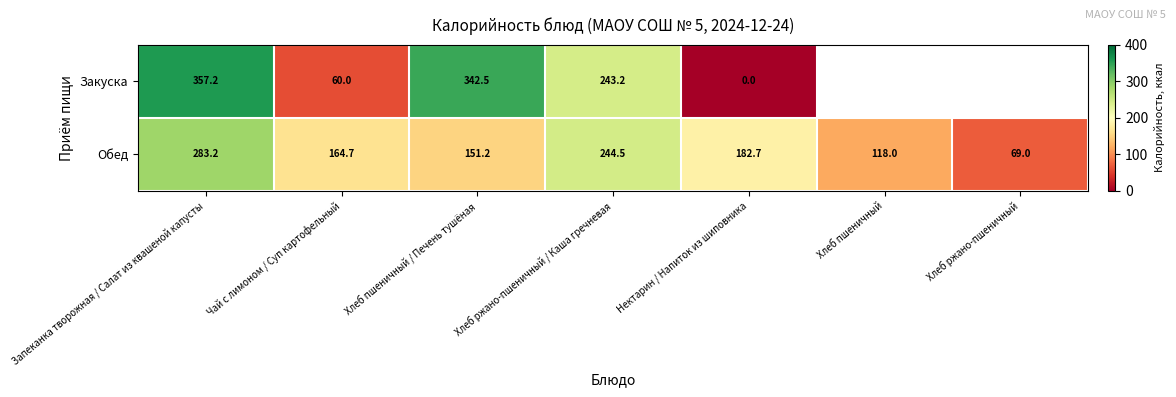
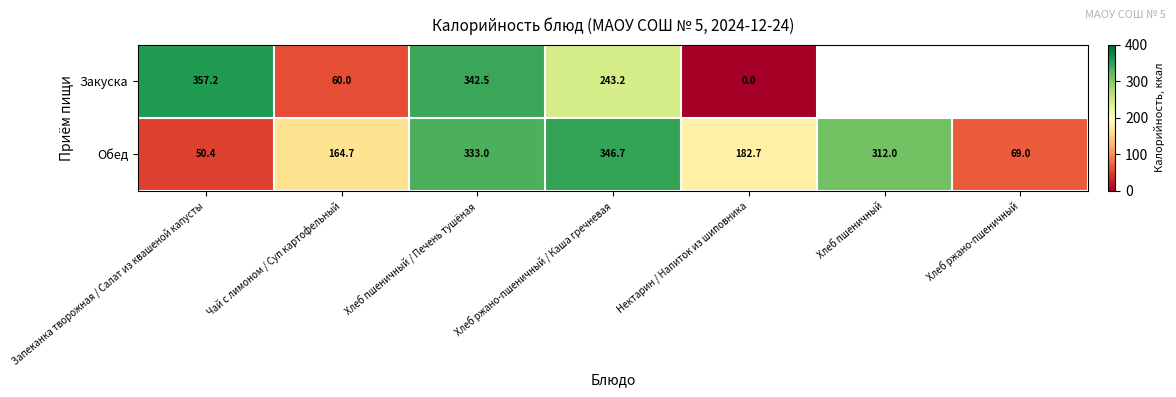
  {
    "Закуска": {
      "Запеканка творожная / Салат из квашеной капусты": 357.2,
      "Чай с лимоном / Суп картофельный": 60.0,
      "Хлеб пшеничный / Печень тушёная": 342.5,
      "Хлеб ржано-пшеничный / Каша гречневая": 243.2,
      "Нектарин / Напиток из шиповника": 0.0
    },
    "Обед": {
-     "Запеканка творожная / Салат из квашеной капусты": 283.2,
+     "Запеканка творожная / Салат из квашеной капусты": 50.4,
      "Чай с лимоном / Суп картофельный": 164.7,
-     "Хлеб пшеничный / Печень тушёная": 151.2,
-     "Хлеб ржано-пшеничный / Каша гречневая": 244.5,
+     "Хлеб пшеничный / Печень тушёная": 333.0,
+     "Хлеб ржано-пшеничный / Каша гречневая": 346.7,
      "Нектарин / Напиток из шиповника": 182.7,
-     "Хлеб пшеничный": 118.0,
+     "Хлеб пшеничный": 312.0,
      "Хлеб ржано-пшеничный": 69.0
    }
  }
